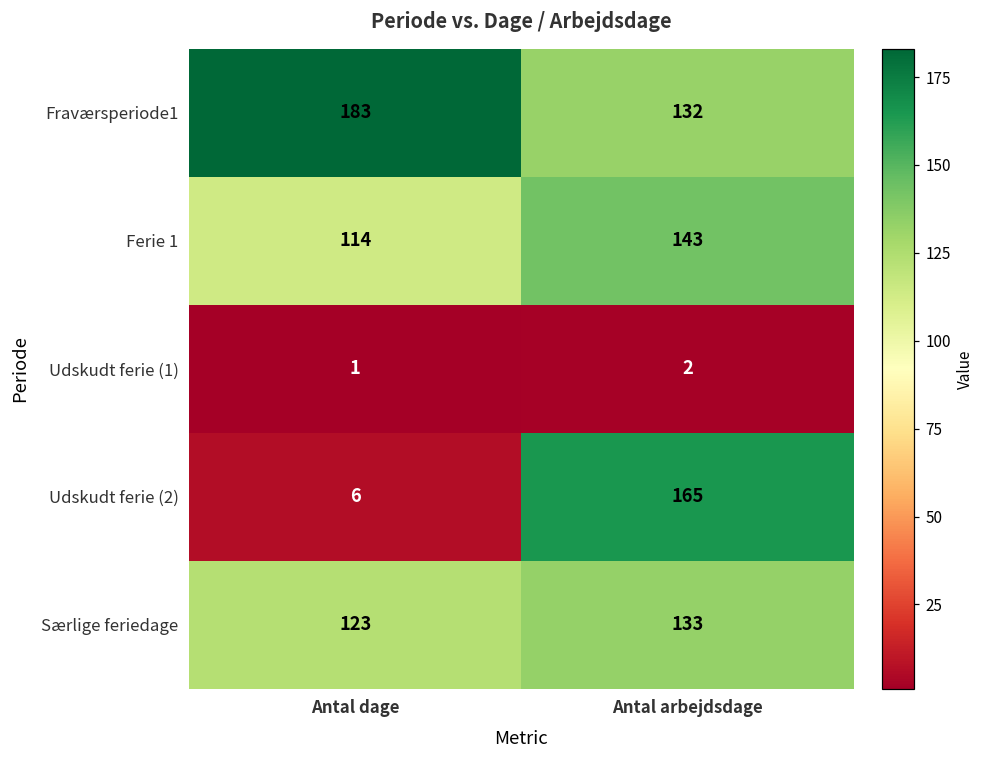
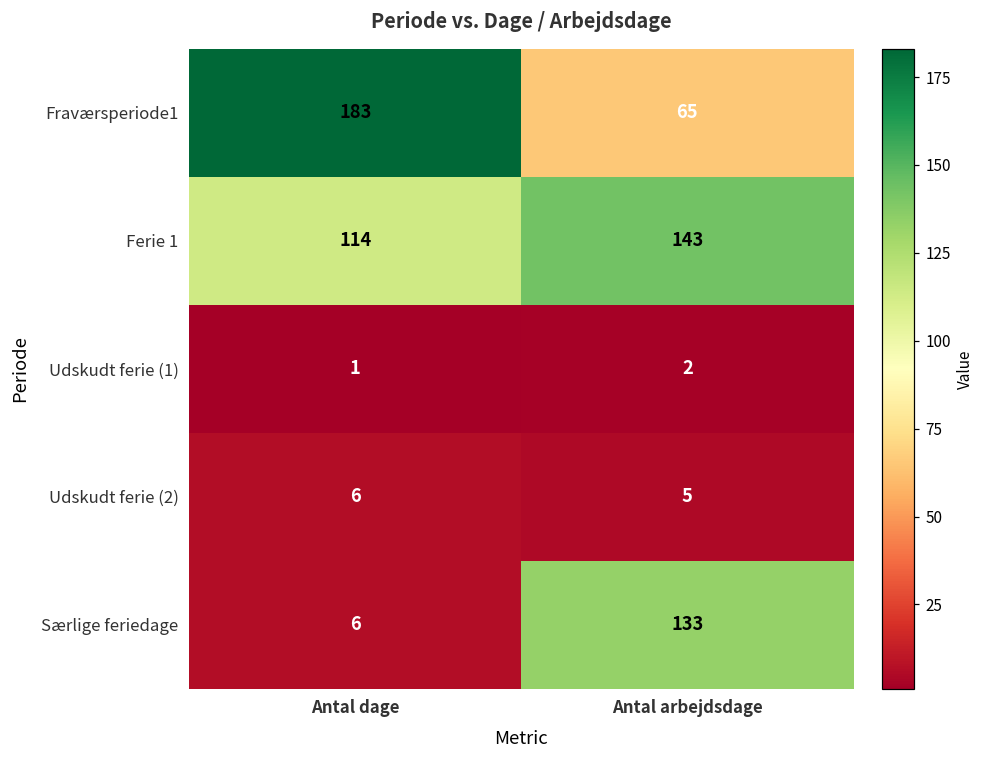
  {
    "Fraværsperiode1": {
      "Antal dage": 183,
-     "Antal arbejdsdage": 132
+     "Antal arbejdsdage": 65
    },
    "Ferie 1": {
      "Antal dage": 114,
      "Antal arbejdsdage": 143
    },
    "Udskudt ferie (1)": {
      "Antal dage": 1,
      "Antal arbejdsdage": 2
    },
    "Udskudt ferie (2)": {
      "Antal dage": 6,
-     "Antal arbejdsdage": 165
+     "Antal arbejdsdage": 5
    },
    "Særlige feriedage": {
-     "Antal dage": 123,
+     "Antal dage": 6,
      "Antal arbejdsdage": 133
    }
  }
